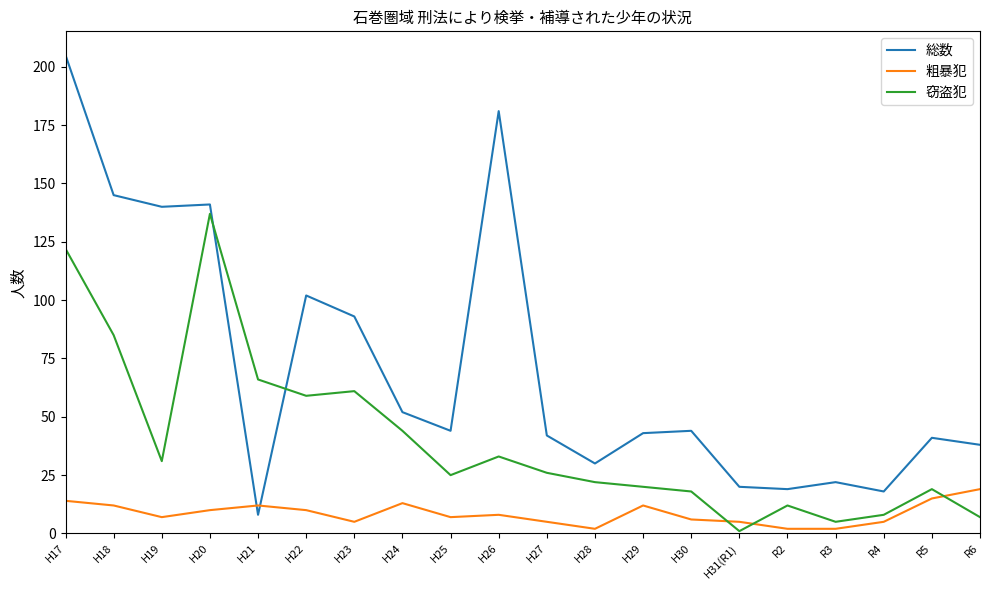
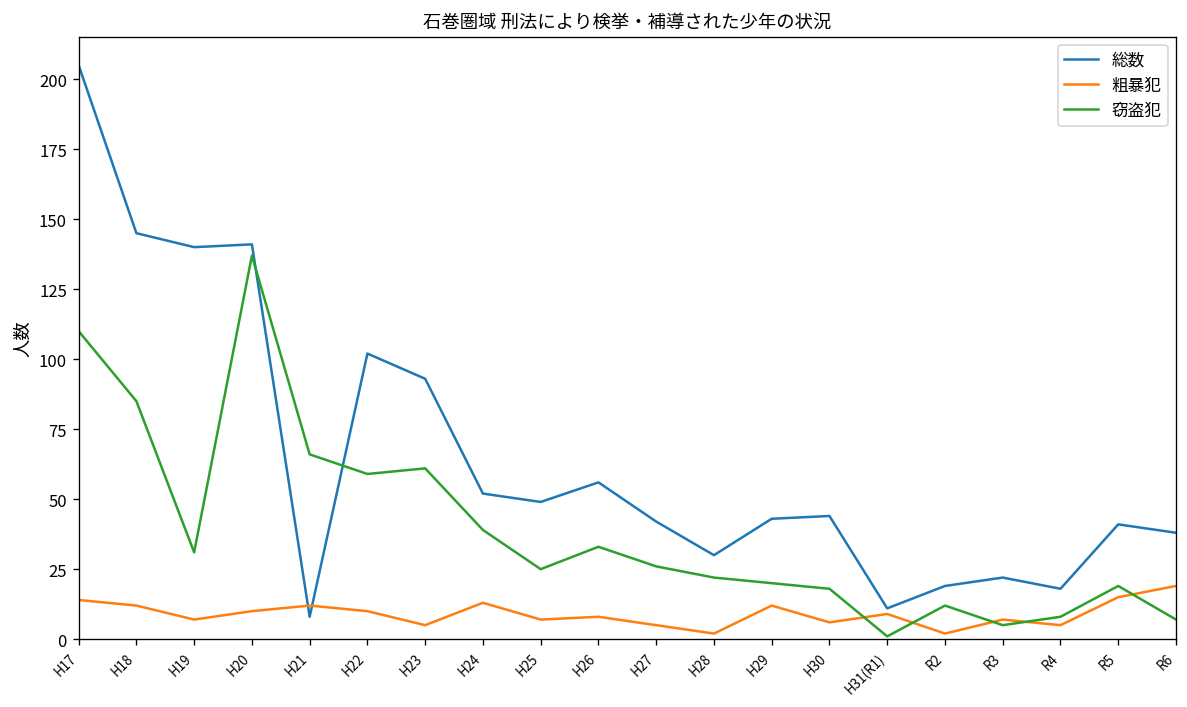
  {
    "総数": {
      "H17": 205,
      "H18": 145,
      "H19": 140,
      "H20": 141,
      "H21": 8,
      "H22": 102,
      "H23": 93,
      "H24": 52,
-     "H25": 44,
-     "H26": 181,
+     "H25": 49,
+     "H26": 56,
      "H27": 42,
      "H28": 30,
      "H29": 43,
      "H30": 44,
-     "H31(R1)": 20,
+     "H31(R1)": 11,
      "R2": 19,
      "R3": 22,
      "R4": 18,
      "R5": 41,
      "R6": 38
    },
    "粗暴犯": {
      "H17": 14,
      "H18": 12,
      "H19": 7,
      "H20": 10,
      "H21": 12,
      "H22": 10,
      "H23": 5,
      "H24": 13,
      "H25": 7,
      "H26": 8,
      "H27": 5,
      "H28": 2,
      "H29": 12,
      "H30": 6,
-     "H31(R1)": 5,
+     "H31(R1)": 9,
      "R2": 2,
-     "R3": 2,
+     "R3": 7,
      "R4": 5,
      "R5": 15,
      "R6": 19
    },
    "窃盗犯": {
-     "H17": 122,
+     "H17": 110,
      "H18": 85,
      "H19": 31,
      "H20": 137,
      "H21": 66,
      "H22": 59,
      "H23": 61,
-     "H24": 44,
+     "H24": 39,
      "H25": 25,
      "H26": 33,
      "H27": 26,
      "H28": 22,
      "H29": 20,
      "H30": 18,
      "H31(R1)": 1,
      "R2": 12,
      "R3": 5,
      "R4": 8,
      "R5": 19,
      "R6": 7
    }
  }
